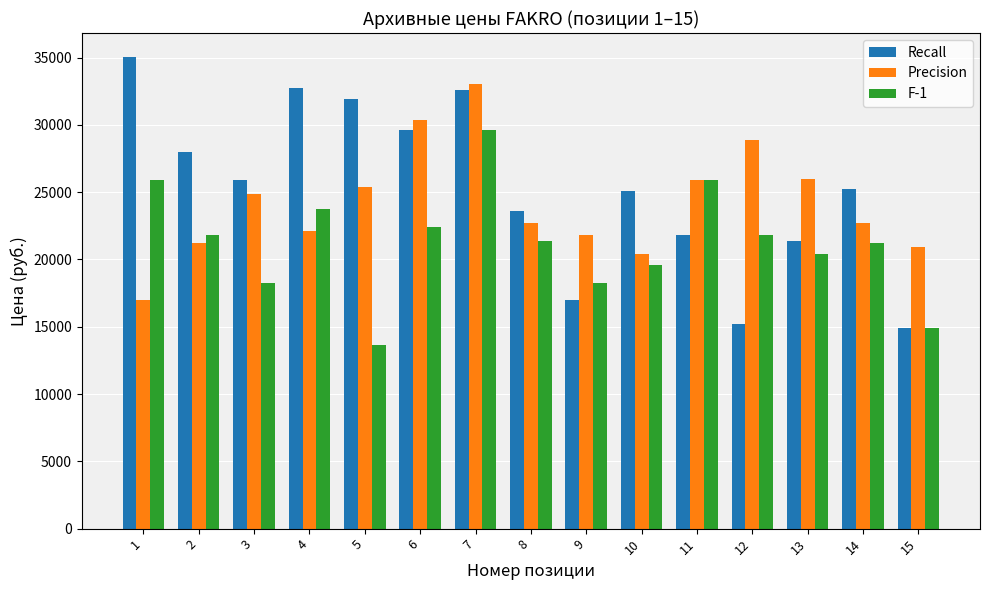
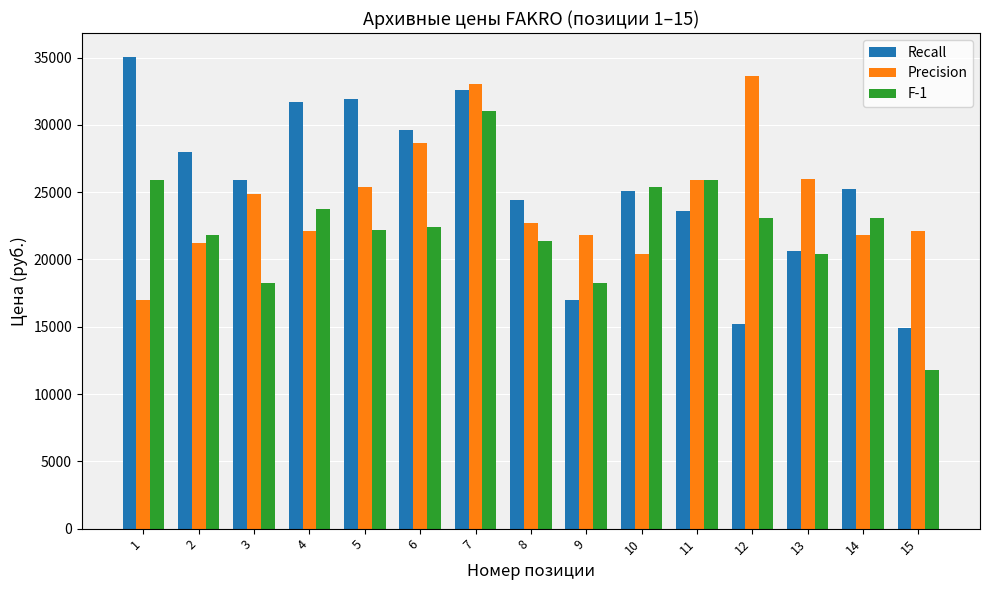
  {
    "Recall": {
      "1": 35100,
      "2": 28000,
      "3": 25900,
-     "4": 32700,
+     "4": 31700,
      "5": 31900,
      "6": 29600,
      "7": 32600,
-     "8": 23600,
+     "8": 24400,
      "9": 17000,
      "10": 25100,
-     "11": 21800,
+     "11": 23600,
      "12": 15200,
-     "13": 21400,
+     "13": 20700,
      "14": 25300,
      "15": 14900
    },
    "Precision": {
      "1": 17000,
      "2": 21200,
      "3": 24800,
      "4": 22100,
      "5": 25400,
-     "6": 30400,
+     "6": 28600,
      "7": 33000,
      "8": 22700,
      "9": 21800,
      "10": 20400,
      "11": 25900,
-     "12": 28900,
+     "12": 33600,
      "13": 26000,
-     "14": 22700,
-     "15": 21000
+     "14": 21800,
+     "15": 22100
    },
    "F-1": {
      "1": 25900,
      "2": 21800,
      "3": 18300,
      "4": 23700,
-     "5": 13600,
+     "5": 22200,
      "6": 22400,
-     "7": 29600,
+     "7": 31100,
      "8": 21400,
      "9": 18200,
-     "10": 19600,
+     "10": 25400,
      "11": 25900,
-     "12": 21800,
+     "12": 23100,
      "13": 20400,
-     "14": 21200,
-     "15": 14900
+     "14": 23100,
+     "15": 11800
    }
  }
